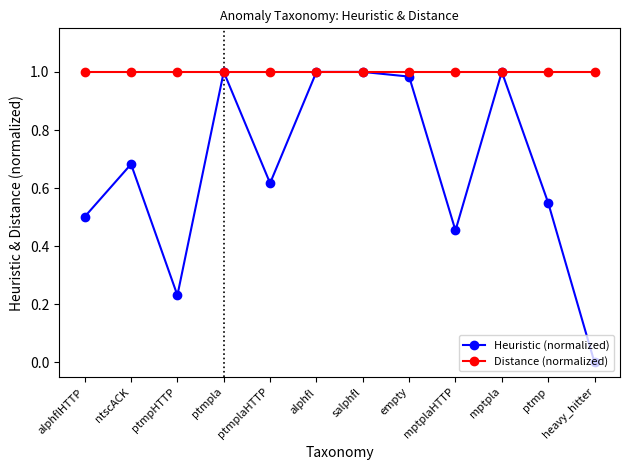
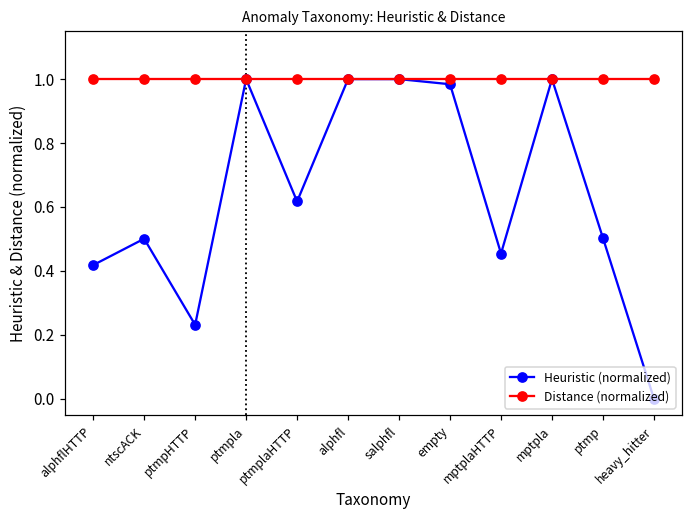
  {
    "Heuristic (normalized)": {
-     "alphflHTTP": 0.50,
-     "ntscACK": 0.68,
+     "alphflHTTP": 0.42,
+     "ntscACK": 0.50,
      "ptmpHTTP": 0.23,
      "ptmplaHTTP": 0.62,
      "empty": 0.98,
      "mptplaHTTP": 0.45,
-     "ptmp": 0.55
+     "ptmp": 0.50
    },
    "Distance (normalized)": {
      "alphflHTTP": 1.00,
      "ntscACK": 1.00,
      "ptmpHTTP": 1.00,
      "ptmplaHTTP": 1.00,
      "empty": 1.00,
      "mptplaHTTP": 1.00,
      "ptmp": 1.00,
      "heavy_hitter": 1.00
    }
  }
